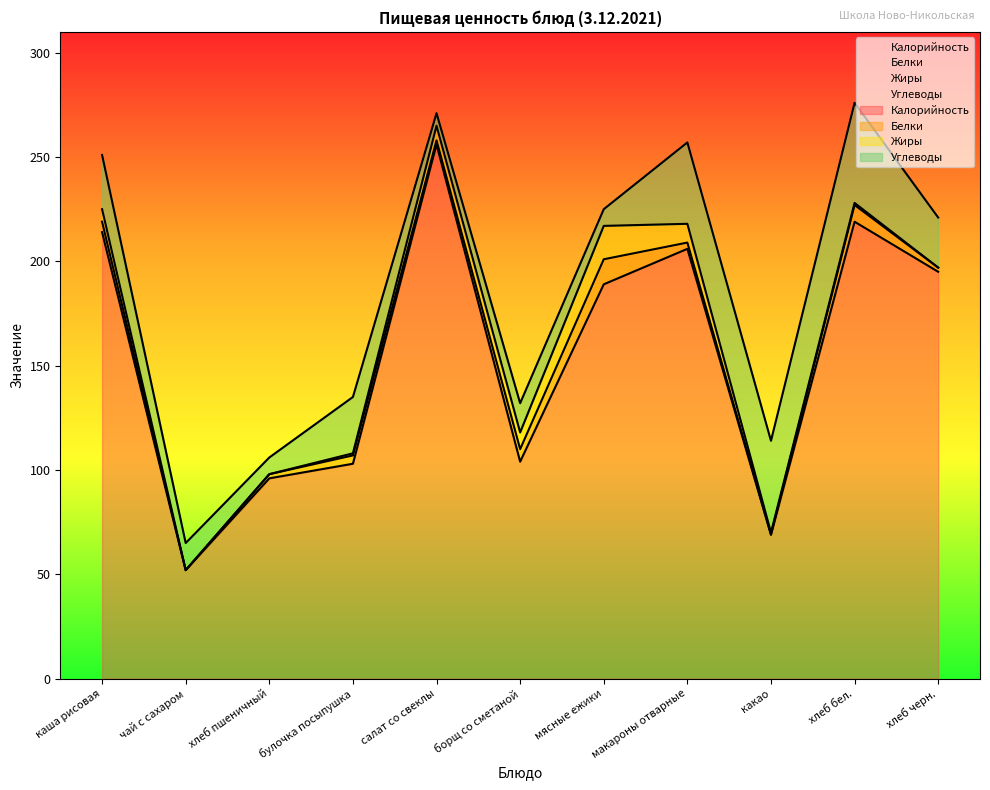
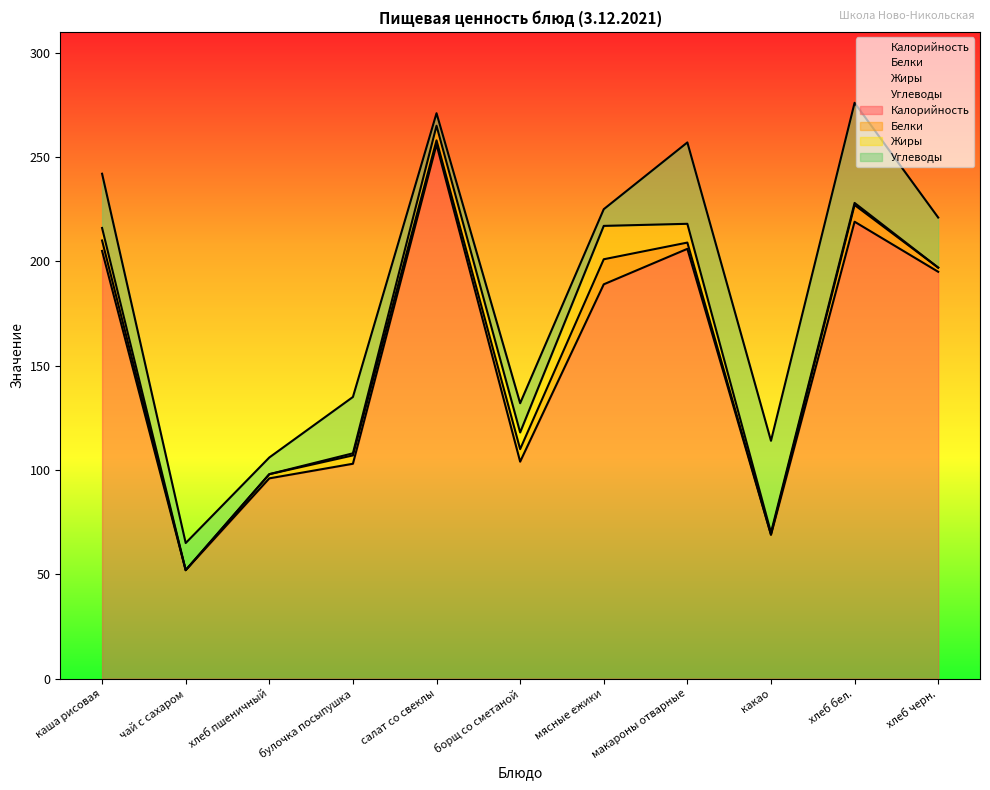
  {
    "Калорийность": {
-     "каша рисовая": 214,
+     "каша рисовая": 205,
      "хлеб пшеничный": 96,
      "булочка посыпушка": 103,
      "салат со свеклы": 256,
      "борщ со сметаной": 104,
      "мясные ежики": 189,
      "макароны отварные": 206,
      "хлеб бел.": 219,
      "хлеб черн.": 195
    },
    "Углеводы": {
      "каша рисовая": 26,
      "чай с сахаром": 13,
      "хлеб пшеничный": 8,
      "булочка посыпушка": 27,
      "салат со свеклы": 6,
      "борщ со сметаной": 14,
      "мясные ежики": 8,
      "макароны отварные": 39,
      "какао": 44,
      "хлеб бел.": 48,
      "хлеб черн.": 24
    }
  }
